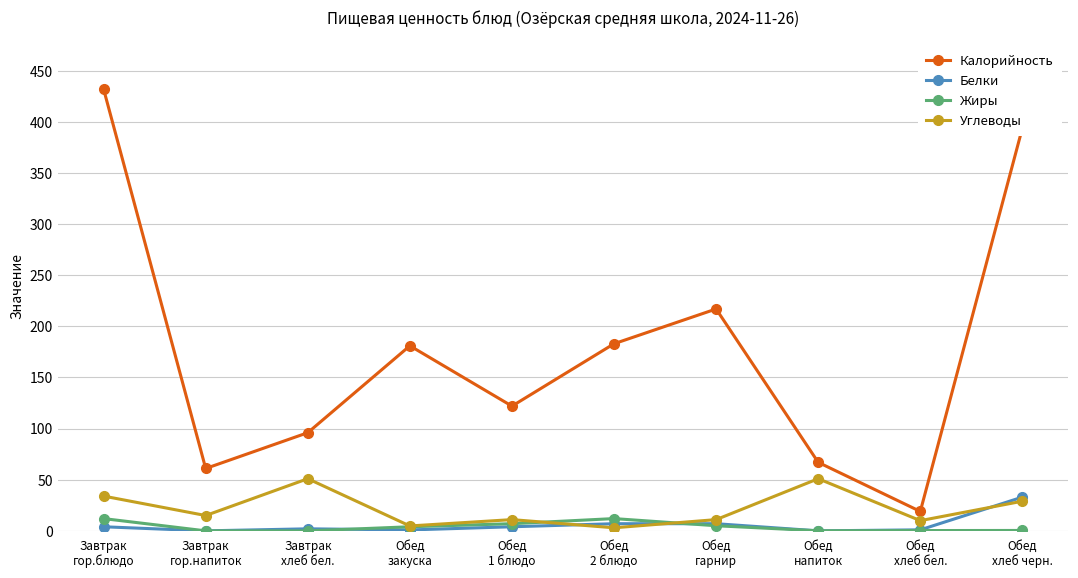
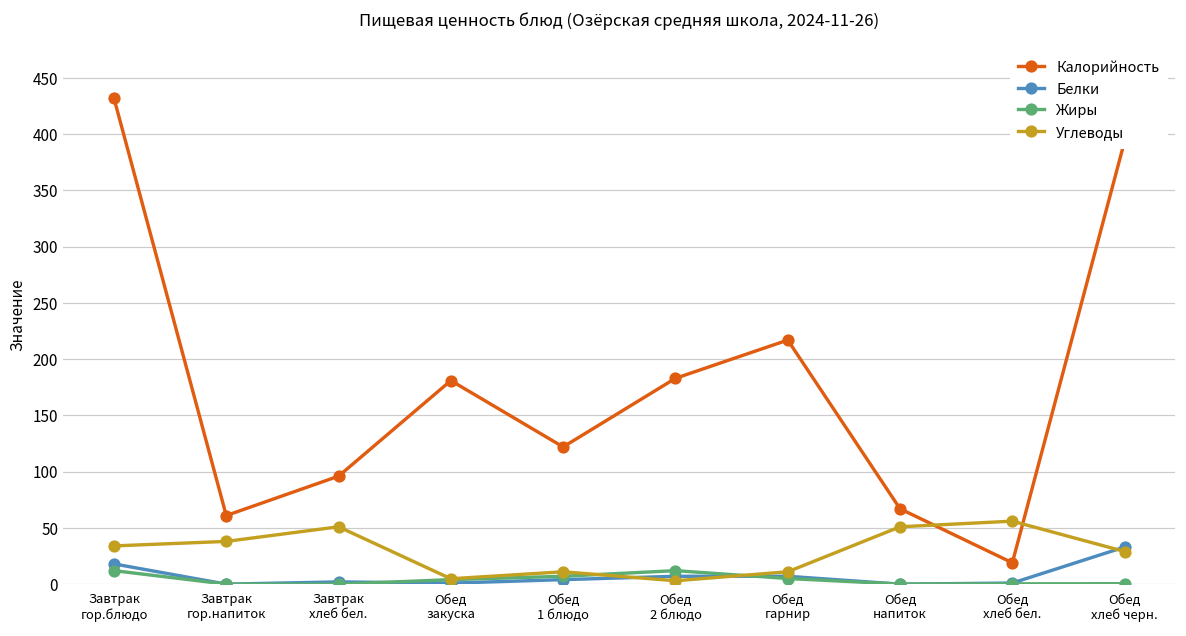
  {
    "Калорийность": {
      "Завтрак гор.блюдо": 432,
      "Завтрак гор.напиток": 61,
      "Завтрак хлеб бел.": 96,
      "Обед закуска": 181,
      "Обед 1 блюдо": 122,
      "Обед 2 блюдо": 183,
      "Обед гарнир": 217,
      "Обед напиток": 67,
      "Обед хлеб бел.": 19
    },
    "Белки": {
-     "Завтрак гор.блюдо": 4,
+     "Завтрак гор.блюдо": 18,
      "Обед закуска": 1,
      "Обед 1 блюдо": 4,
      "Обед 2 блюдо": 7,
      "Обед хлеб черн.": 33
    },
    "Жиры": {
      "Завтрак гор.блюдо": 12,
      "Обед 1 блюдо": 7,
      "Обед 2 блюдо": 12,
      "Обед хлеб черн.": 0
    },
    "Углеводы": {
      "Завтрак гор.блюдо": 34,
-     "Завтрак гор.напиток": 15,
+     "Завтрак гор.напиток": 38,
      "Завтрак хлеб бел.": 51,
      "Обед 1 блюдо": 11,
      "Обед 2 блюдо": 3,
      "Обед гарнир": 11,
      "Обед напиток": 51,
-     "Обед хлеб бел.": 10,
+     "Обед хлеб бел.": 56,
      "Обед хлеб черн.": 29
    }
  }
